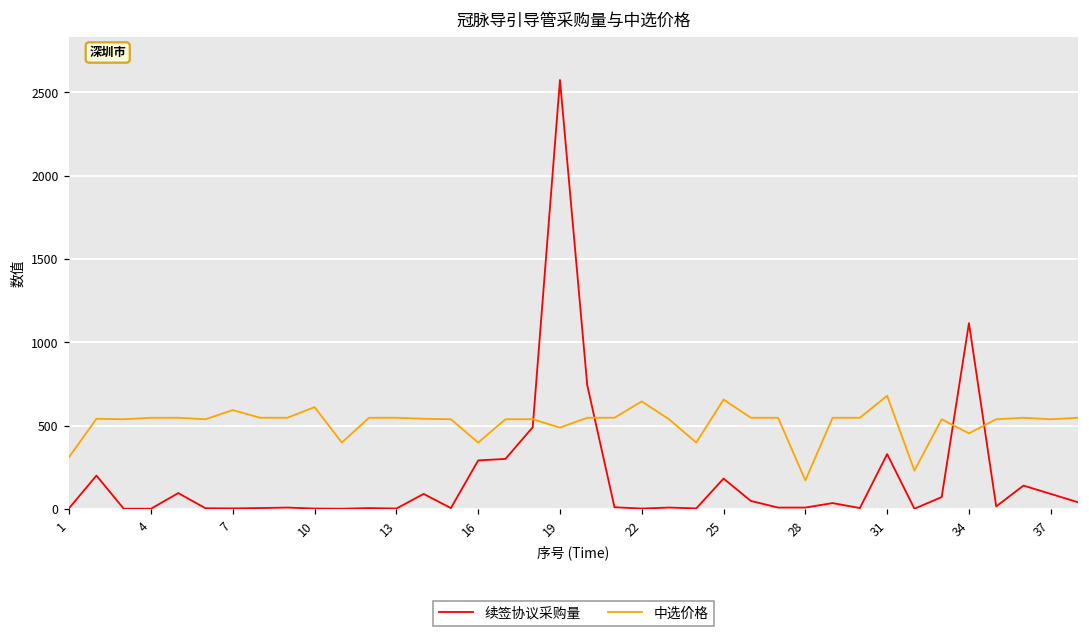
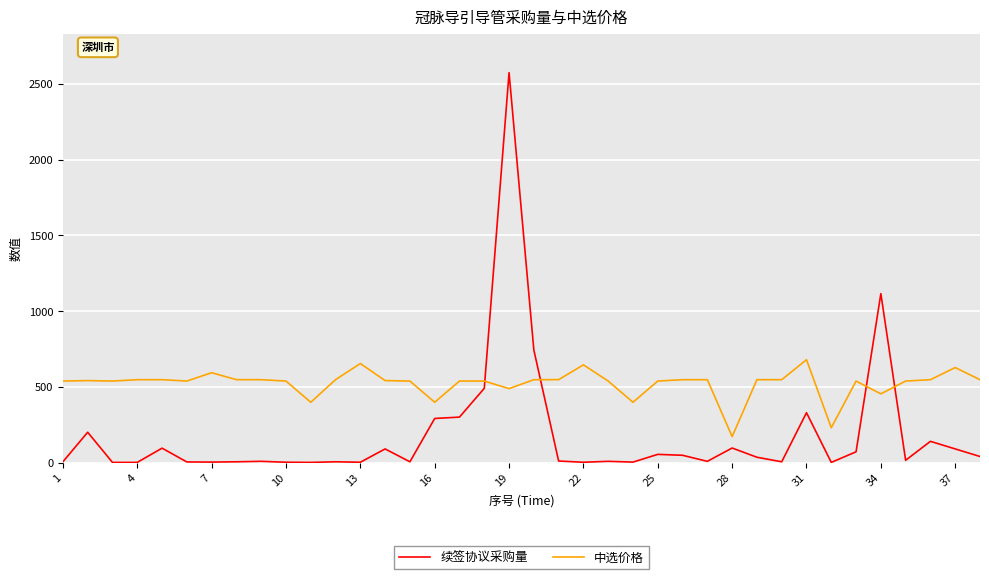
  {
    "续签协议采购量": {
      "1": 10,
      "4": 0,
      "7": 0,
      "10": 0,
      "13": 0,
      "16": 290,
      "19": 2570,
      "22": 0,
-     "25": 180,
-     "28": 10,
+     "25": 50,
+     "28": 100,
      "31": 330,
      "34": 1120,
      "37": 90
    },
    "中选价格": {
-     "1": 310,
+     "1": 540,
      "4": 550,
      "7": 590,
-     "10": 610,
-     "13": 550,
+     "10": 540,
+     "13": 650,
      "16": 400,
      "19": 490,
      "22": 650,
-     "25": 660,
+     "25": 540,
      "28": 170,
      "31": 680,
      "34": 450,
-     "37": 540
+     "37": 630
    }
  }
